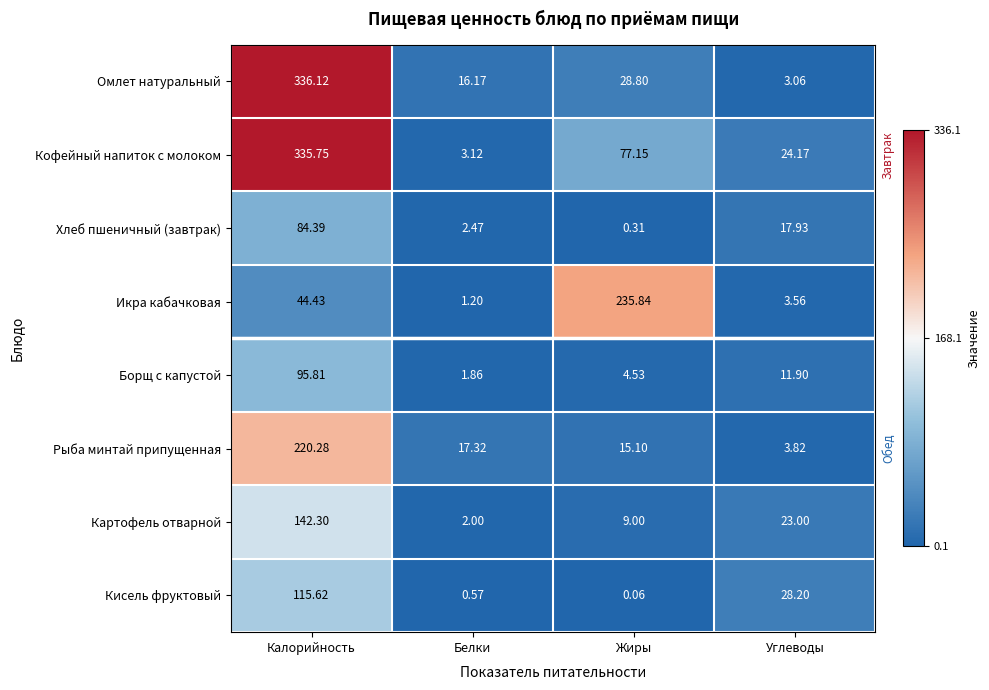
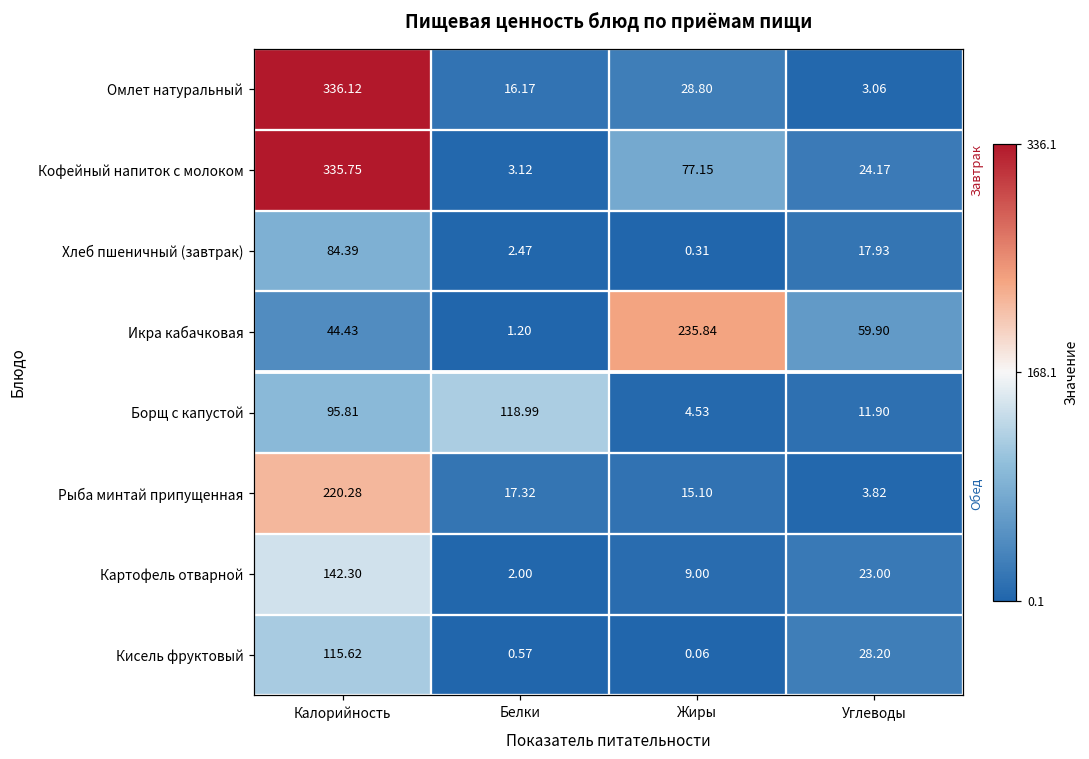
  {
    "Омлет натуральный": {
      "Калорийность": 336.12,
      "Белки": 16.17,
      "Жиры": 28.80,
      "Углеводы": 3.06
    },
    "Кофейный напиток с молоком": {
      "Калорийность": 335.75,
      "Белки": 3.12,
      "Жиры": 77.15,
      "Углеводы": 24.17
    },
    "Хлеб пшеничный (завтрак)": {
      "Калорийность": 84.39,
      "Белки": 2.47,
      "Жиры": 0.31,
      "Углеводы": 17.93
    },
    "Икра кабачковая": {
      "Калорийность": 44.43,
      "Белки": 1.20,
      "Жиры": 235.84,
-     "Углеводы": 3.56
+     "Углеводы": 59.90
    },
    "Борщ с капустой": {
      "Калорийность": 95.81,
-     "Белки": 1.86,
+     "Белки": 118.99,
      "Жиры": 4.53,
      "Углеводы": 11.90
    },
    "Рыба минтай припущенная": {
      "Калорийность": 220.28,
      "Белки": 17.32,
      "Жиры": 15.10,
      "Углеводы": 3.82
    },
    "Картофель отварной": {
      "Калорийность": 142.30,
      "Белки": 2.00,
      "Жиры": 9.00,
      "Углеводы": 23.00
    },
    "Кисель фруктовый": {
      "Калорийность": 115.62,
      "Белки": 0.57,
      "Жиры": 0.06,
      "Углеводы": 28.20
    }
  }
